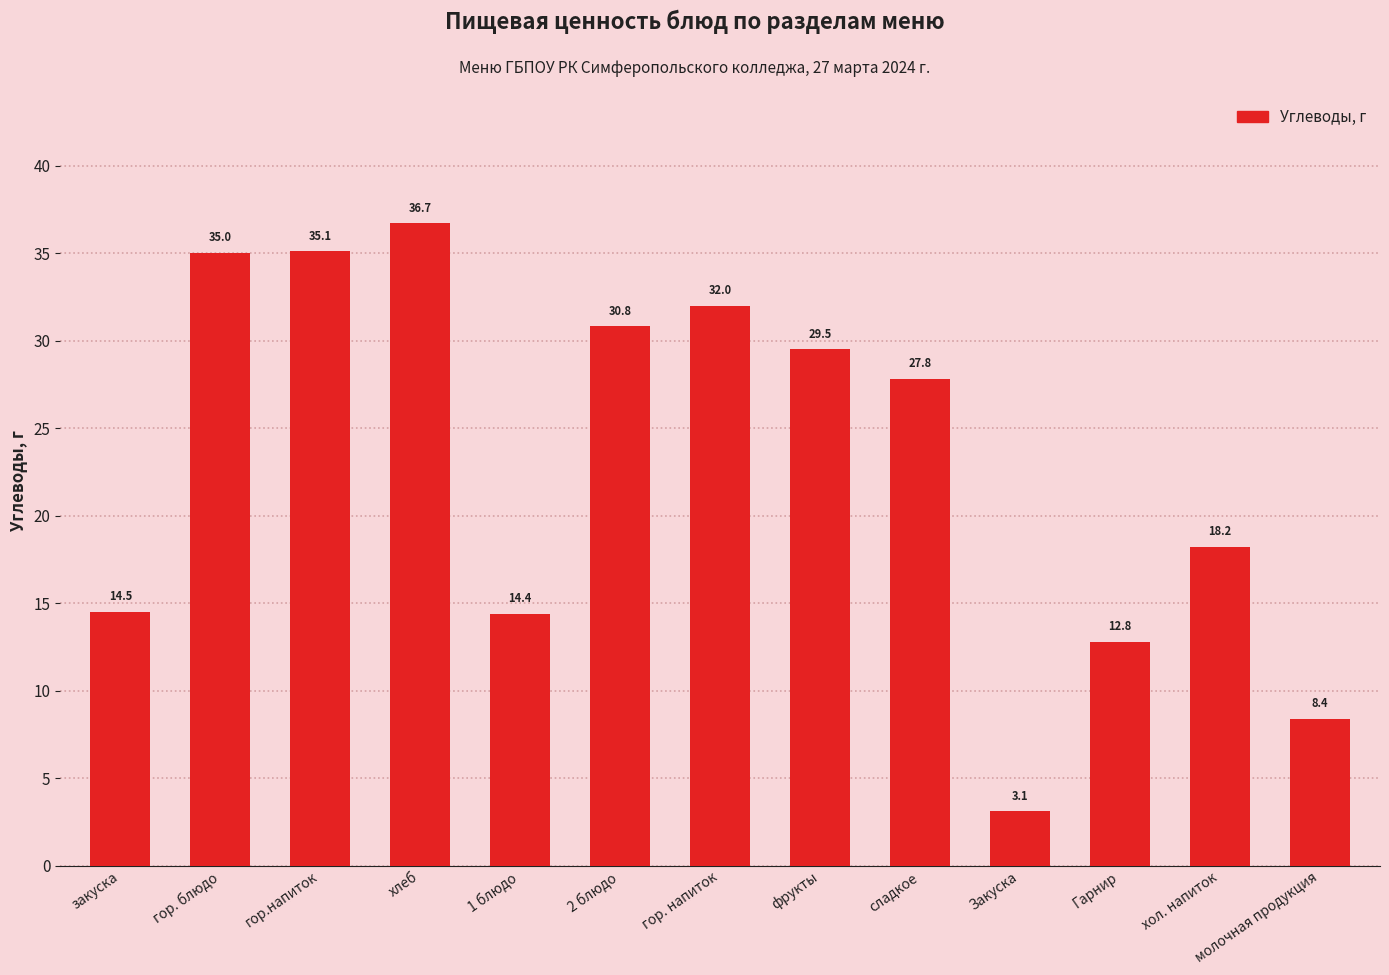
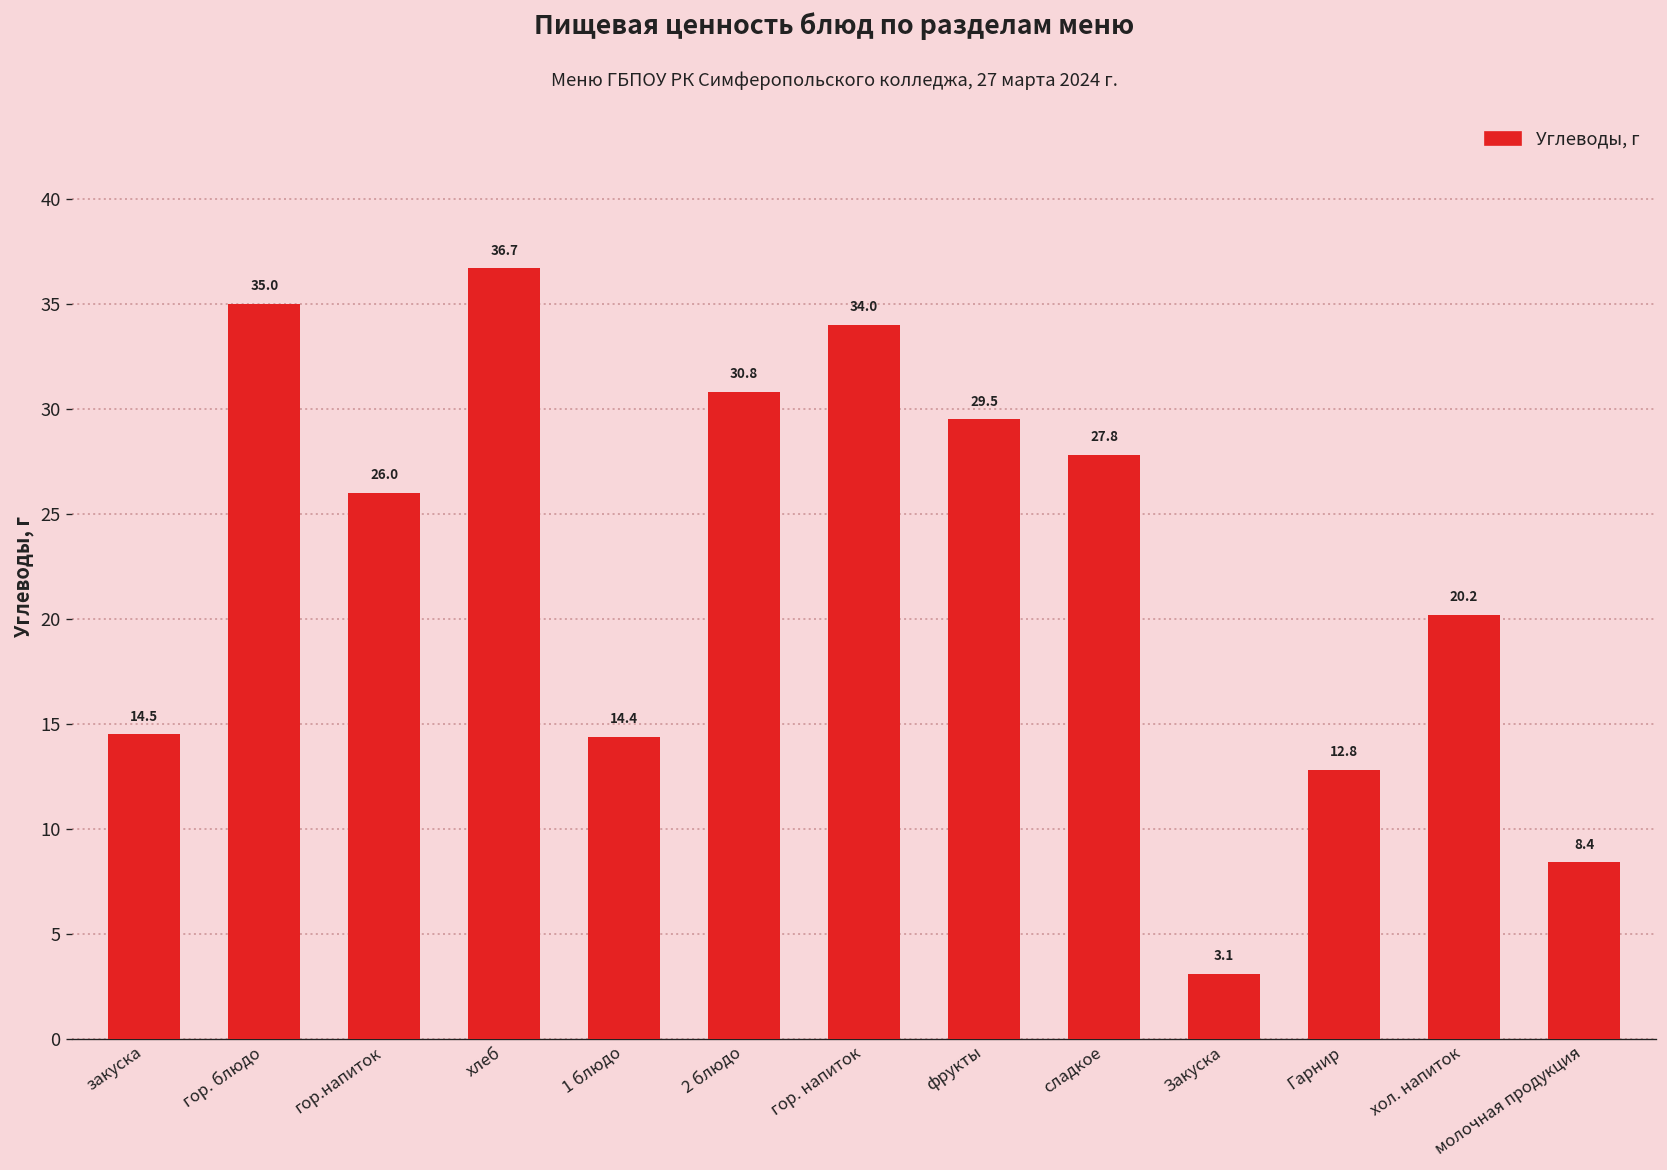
  {
    "закуска": 14.5,
    "гор. блюдо": 35.0,
-   "гор.напиток": 35.1,
+   "гор.напиток": 26.0,
    "хлеб": 36.7,
    "1 блюдо": 14.4,
    "2 блюдо": 30.8,
-   "гор. напиток": 32.0,
+   "гор. напиток": 34.0,
    "фрукты": 29.5,
    "сладкое": 27.8,
    "Закуска": 3.1,
    "Гарнир": 12.8,
-   "хол. напиток": 18.2,
+   "хол. напиток": 20.2,
    "молочная продукция": 8.4
  }
